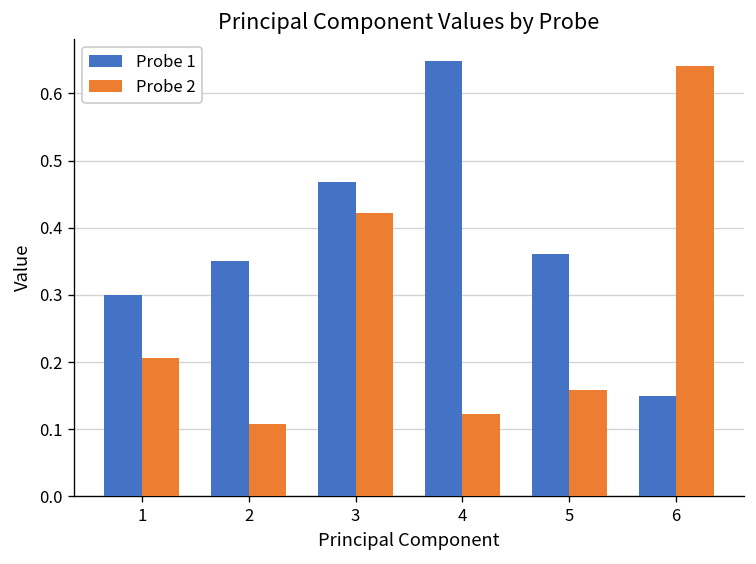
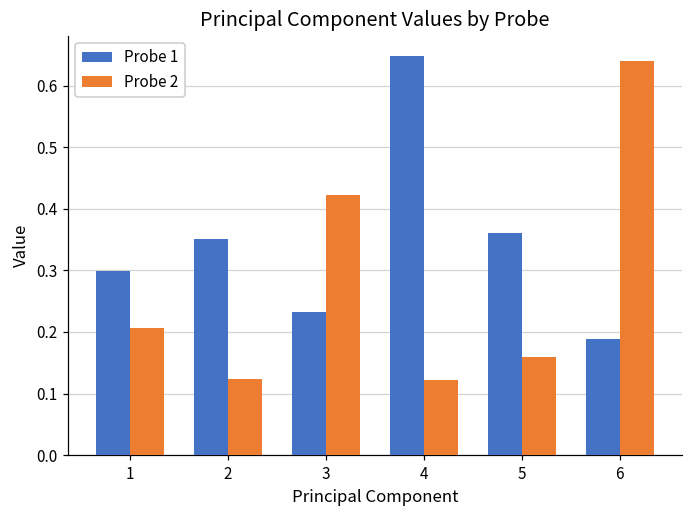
  {
    "Probe 1": {
      "1": 0.30,
      "2": 0.35,
-     "3": 0.47,
+     "3": 0.23,
      "4": 0.65,
      "5": 0.36,
-     "6": 0.15
+     "6": 0.19
    },
    "Probe 2": {
      "1": 0.21,
-     "2": 0.11,
+     "2": 0.12,
      "3": 0.42,
      "4": 0.12,
      "5": 0.16,
      "6": 0.64
    }
  }
